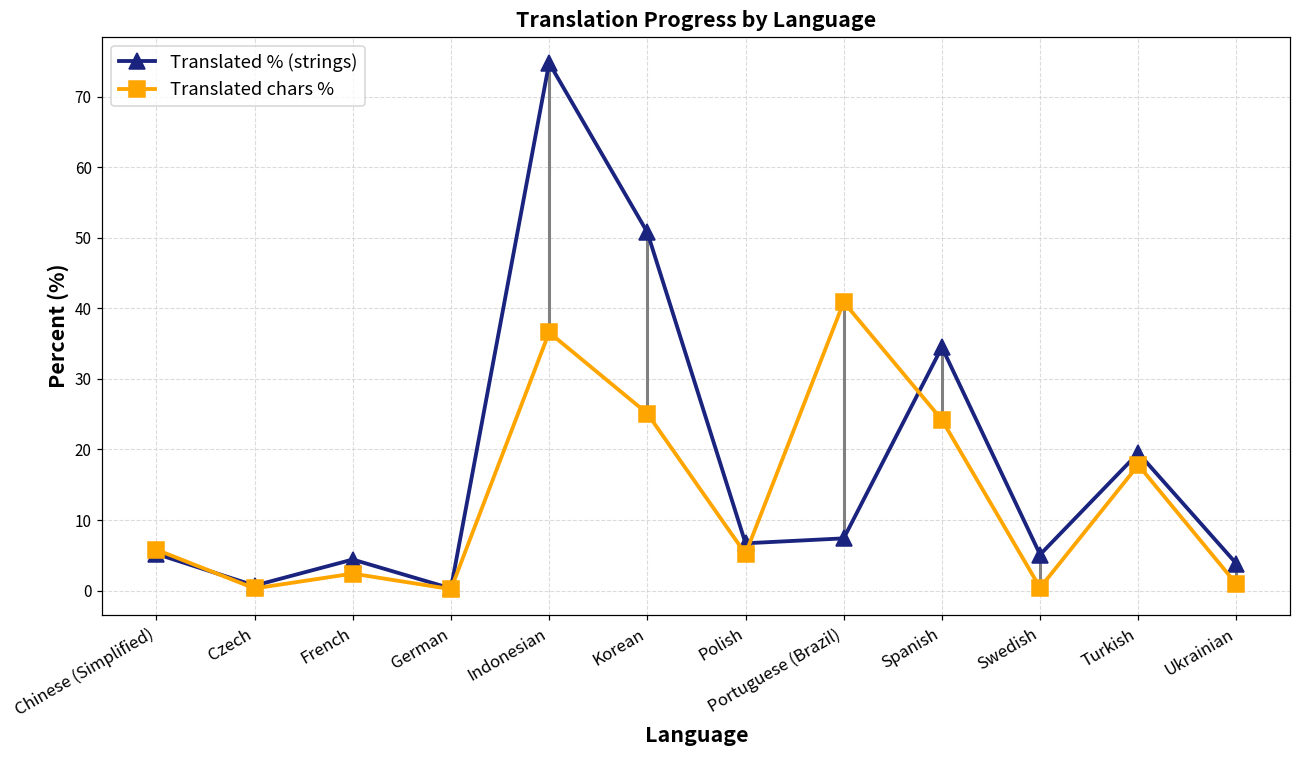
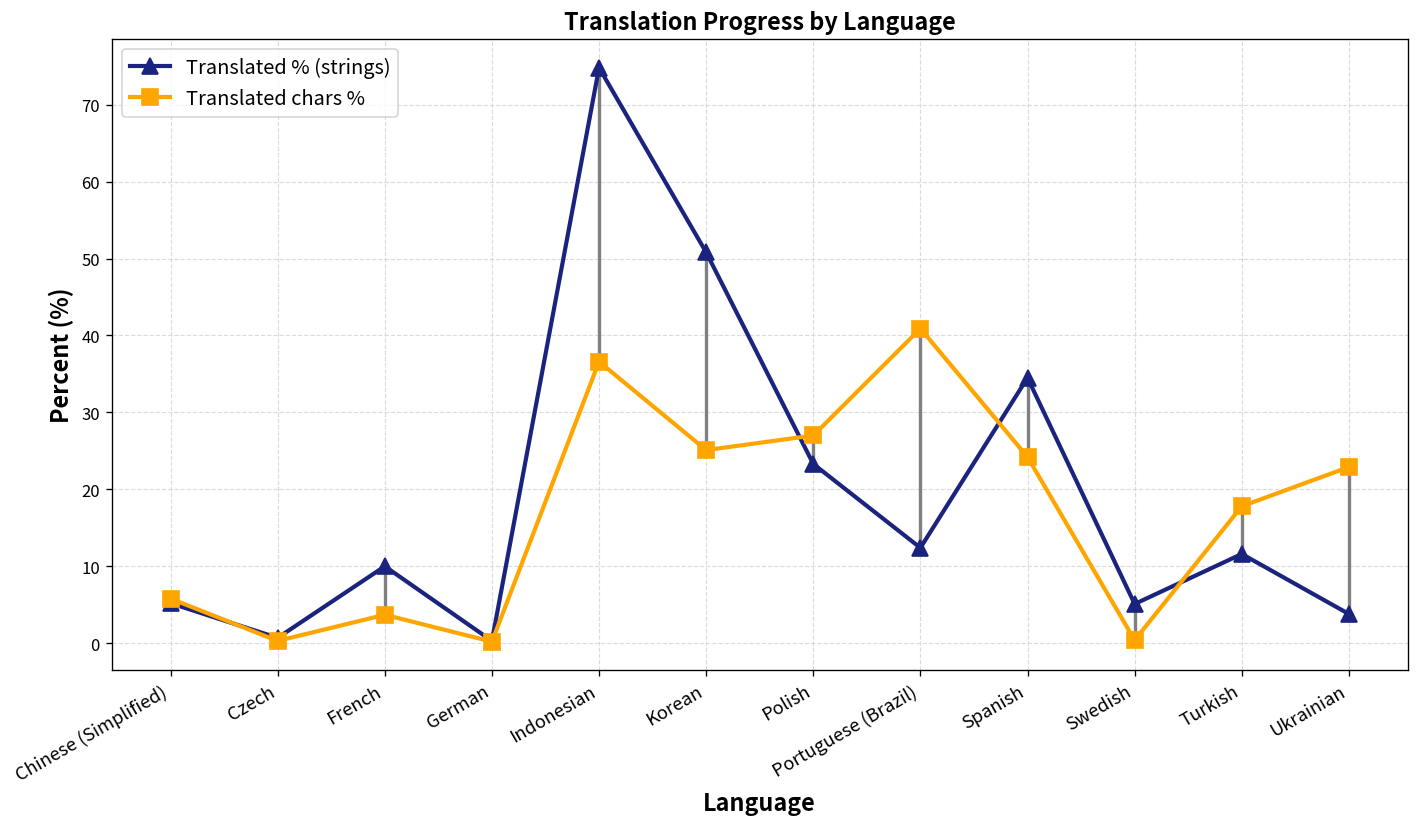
  {
    "Translated % (strings)": {
      "Chinese (Simplified)": 5,
-     "French": 4,
+     "French": 10,
      "Indonesian": 75,
      "Korean": 51,
-     "Polish": 7,
-     "Portuguese (Brazil)": 7,
+     "Polish": 23,
+     "Portuguese (Brazil)": 12,
      "Spanish": 35,
      "Swedish": 5,
-     "Turkish": 20,
+     "Turkish": 12,
      "Ukrainian": 4
    },
    "Translated chars %": {
      "Chinese (Simplified)": 6,
-     "French": 2,
+     "French": 4,
      "Indonesian": 37,
      "Korean": 25,
-     "Polish": 5,
+     "Polish": 27,
      "Portuguese (Brazil)": 41,
      "Spanish": 24,
      "Swedish": 0,
      "Turkish": 18,
-     "Ukrainian": 1
+     "Ukrainian": 23
    }
  }
